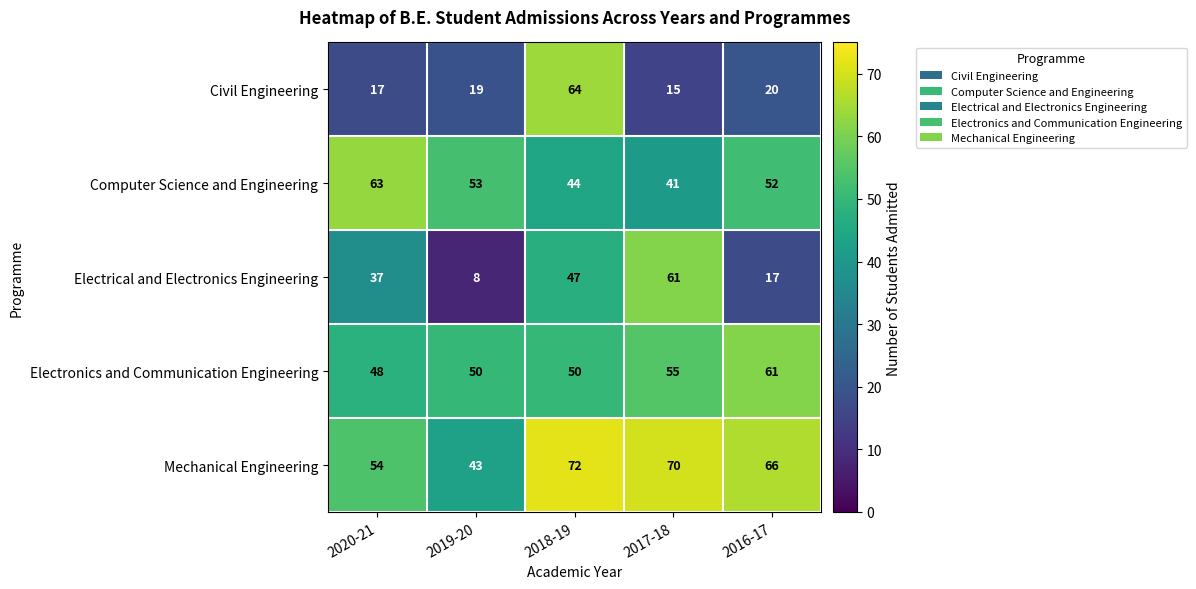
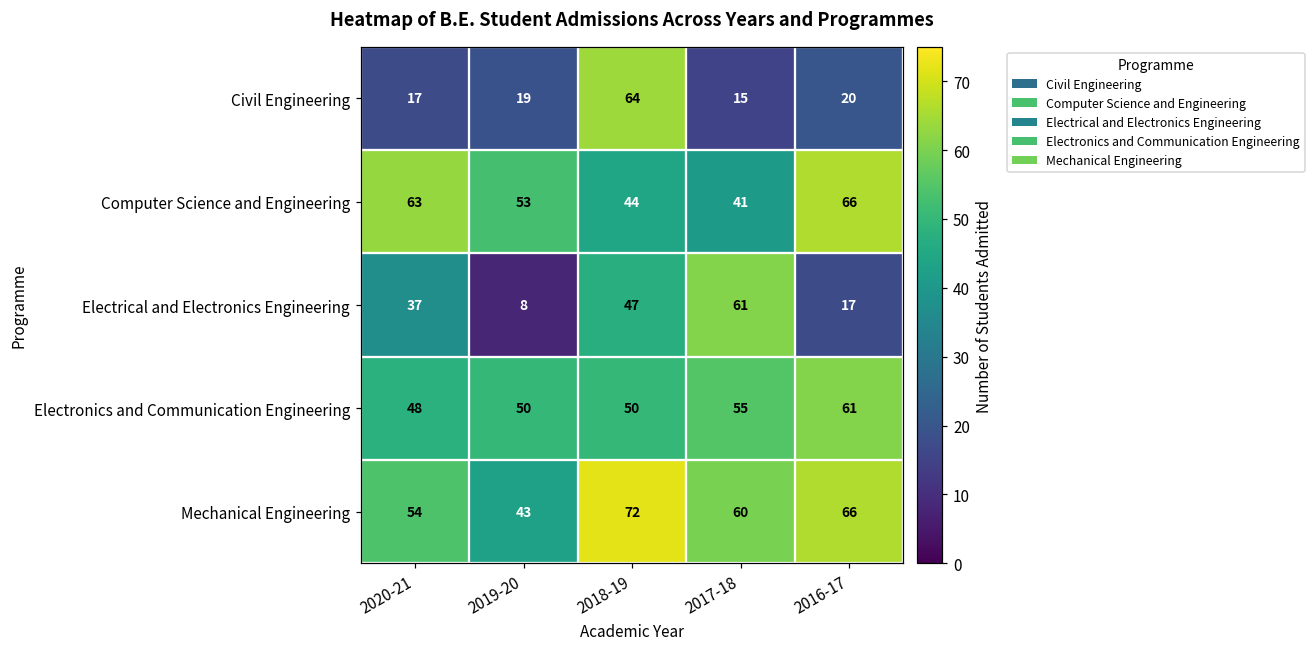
  {
    "Civil Engineering": {
      "2020-21": 17,
      "2019-20": 19,
      "2018-19": 64,
      "2017-18": 15,
      "2016-17": 20
    },
    "Computer Science and Engineering": {
      "2020-21": 63,
      "2019-20": 53,
      "2018-19": 44,
      "2017-18": 41,
-     "2016-17": 52
+     "2016-17": 66
    },
    "Electrical and Electronics Engineering": {
      "2020-21": 37,
      "2019-20": 8,
      "2018-19": 47,
      "2017-18": 61,
      "2016-17": 17
    },
    "Electronics and Communication Engineering": {
      "2020-21": 48,
      "2019-20": 50,
      "2018-19": 50,
      "2017-18": 55,
      "2016-17": 61
    },
    "Mechanical Engineering": {
      "2020-21": 54,
      "2019-20": 43,
      "2018-19": 72,
-     "2017-18": 70,
+     "2017-18": 60,
      "2016-17": 66
    }
  }
